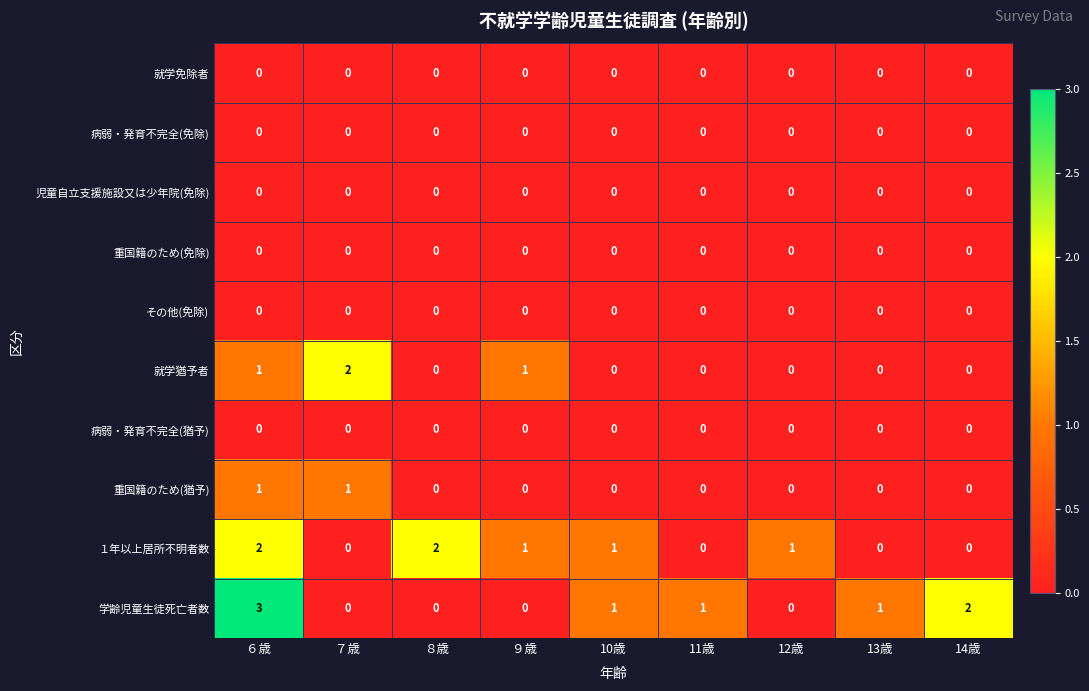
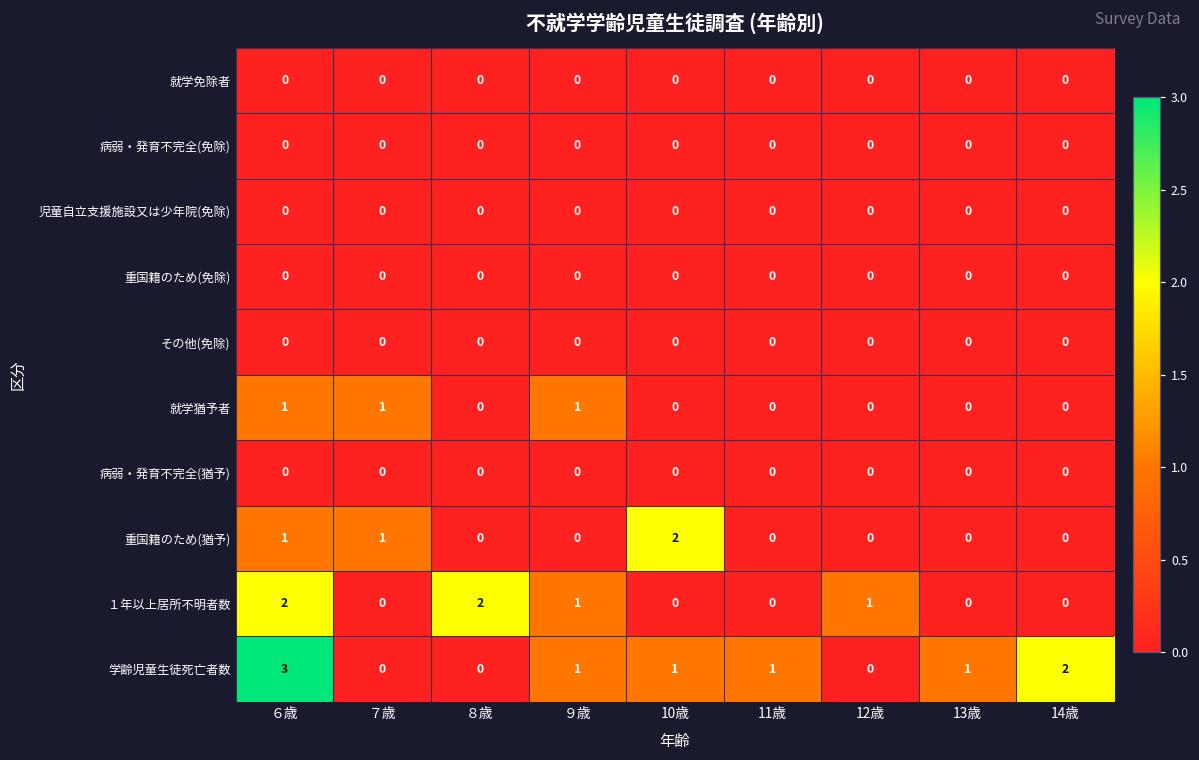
  {
    "就学免除者": {
      "６歳": 0,
      "７歳": 0,
      "８歳": 0,
      "９歳": 0,
      "10歳": 0,
      "11歳": 0,
      "12歳": 0,
      "13歳": 0,
      "14歳": 0
    },
    "病弱・発育不完全(免除)": {
      "６歳": 0,
      "７歳": 0,
      "８歳": 0,
      "９歳": 0,
      "10歳": 0,
      "11歳": 0,
      "12歳": 0,
      "13歳": 0,
      "14歳": 0
    },
    "児童自立支援施設又は少年院(免除)": {
      "６歳": 0,
      "７歳": 0,
      "８歳": 0,
      "９歳": 0,
      "10歳": 0,
      "11歳": 0,
      "12歳": 0,
      "13歳": 0,
      "14歳": 0
    },
    "重国籍のため(免除)": {
      "６歳": 0,
      "７歳": 0,
      "８歳": 0,
      "９歳": 0,
      "10歳": 0,
      "11歳": 0,
      "12歳": 0,
      "13歳": 0,
      "14歳": 0
    },
    "その他(免除)": {
      "６歳": 0,
      "７歳": 0,
      "８歳": 0,
      "９歳": 0,
      "10歳": 0,
      "11歳": 0,
      "12歳": 0,
      "13歳": 0,
      "14歳": 0
    },
    "就学猶予者": {
      "６歳": 1,
-     "７歳": 2,
+     "７歳": 1,
      "８歳": 0,
      "９歳": 1,
      "10歳": 0,
      "11歳": 0,
      "12歳": 0,
      "13歳": 0,
      "14歳": 0
    },
    "病弱・発育不完全(猶予)": {
      "６歳": 0,
      "７歳": 0,
      "８歳": 0,
      "９歳": 0,
      "10歳": 0,
      "11歳": 0,
      "12歳": 0,
      "13歳": 0,
      "14歳": 0
    },
    "重国籍のため(猶予)": {
      "６歳": 1,
      "７歳": 1,
      "８歳": 0,
      "９歳": 0,
-     "10歳": 0,
+     "10歳": 2,
      "11歳": 0,
      "12歳": 0,
      "13歳": 0,
      "14歳": 0
    },
    "１年以上居所不明者数": {
      "６歳": 2,
      "７歳": 0,
      "８歳": 2,
      "９歳": 1,
-     "10歳": 1,
+     "10歳": 0,
      "11歳": 0,
      "12歳": 1,
      "13歳": 0,
      "14歳": 0
    },
    "学齢児童生徒死亡者数": {
      "６歳": 3,
      "７歳": 0,
      "８歳": 0,
-     "９歳": 0,
+     "９歳": 1,
      "10歳": 1,
      "11歳": 1,
      "12歳": 0,
      "13歳": 1,
      "14歳": 2
    }
  }
